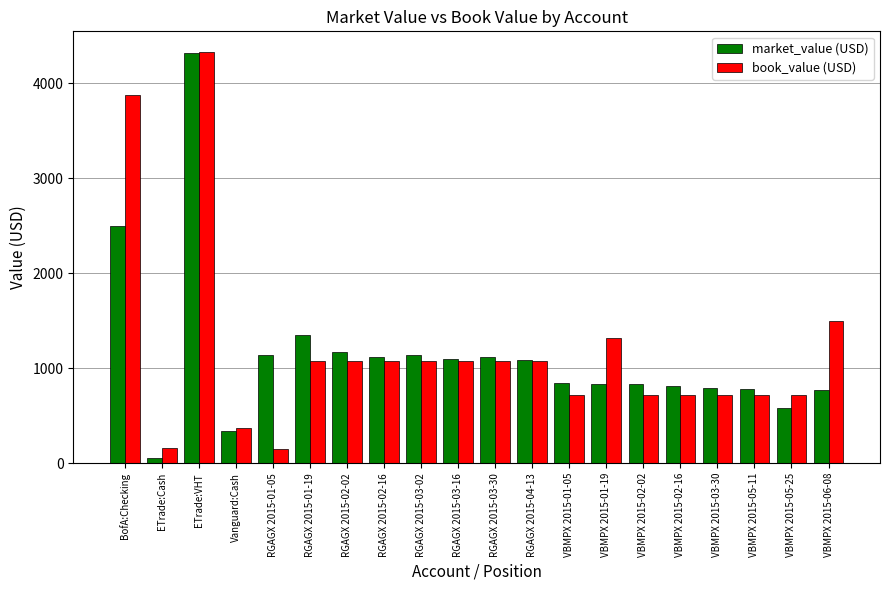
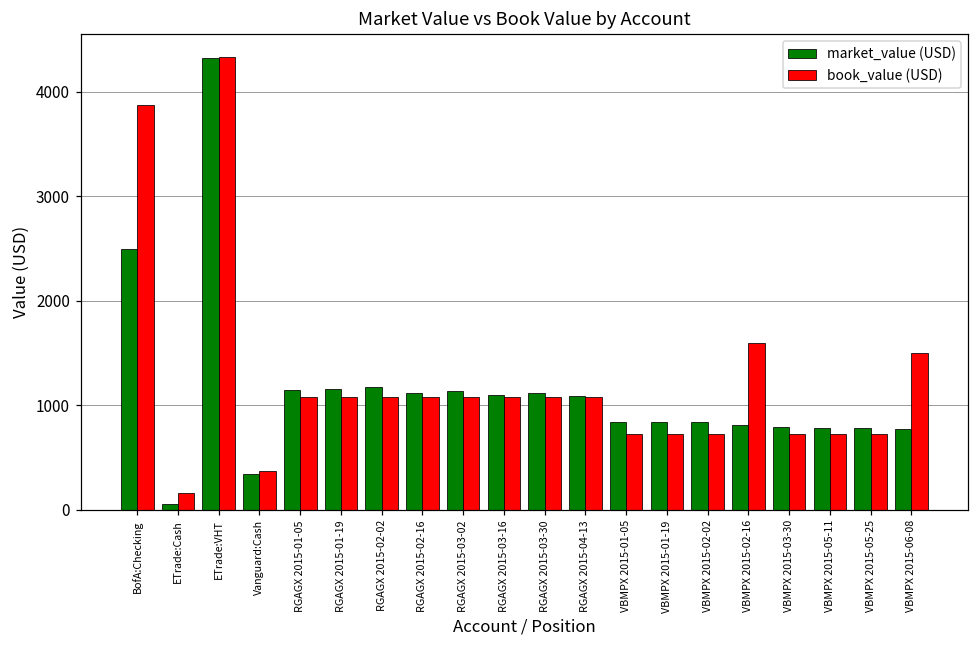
  {
    "market_value (USD)": {
      "BofA:Checking": 2500,
      "ETrade:Cash": 100,
      "ETrade:VHT": 4300,
      "Vanguard:Cash": 300,
      "RGAGX 2015-01-05": 1100,
-     "RGAGX 2015-01-19": 1300,
+     "RGAGX 2015-01-19": 1200,
      "RGAGX 2015-02-02": 1200,
      "RGAGX 2015-02-16": 1100,
      "RGAGX 2015-03-02": 1100,
      "RGAGX 2015-03-16": 1100,
      "RGAGX 2015-03-30": 1100,
      "RGAGX 2015-04-13": 1100,
      "VBMPX 2015-01-05": 800,
      "VBMPX 2015-01-19": 800,
      "VBMPX 2015-02-02": 800,
      "VBMPX 2015-02-16": 800,
      "VBMPX 2015-03-30": 800,
      "VBMPX 2015-05-11": 800,
-     "VBMPX 2015-05-25": 600,
+     "VBMPX 2015-05-25": 800,
      "VBMPX 2015-06-08": 800
    },
    "book_value (USD)": {
      "BofA:Checking": 3900,
      "ETrade:Cash": 200,
      "ETrade:VHT": 4300,
      "Vanguard:Cash": 400,
-     "RGAGX 2015-01-05": 200,
+     "RGAGX 2015-01-05": 1100,
      "RGAGX 2015-01-19": 1100,
      "RGAGX 2015-02-02": 1100,
      "RGAGX 2015-02-16": 1100,
      "RGAGX 2015-03-02": 1100,
      "RGAGX 2015-03-16": 1100,
      "RGAGX 2015-03-30": 1100,
      "RGAGX 2015-04-13": 1100,
      "VBMPX 2015-01-05": 700,
-     "VBMPX 2015-01-19": 1300,
+     "VBMPX 2015-01-19": 700,
      "VBMPX 2015-02-02": 700,
-     "VBMPX 2015-02-16": 700,
+     "VBMPX 2015-02-16": 1600,
      "VBMPX 2015-03-30": 700,
      "VBMPX 2015-05-11": 700,
      "VBMPX 2015-05-25": 700,
      "VBMPX 2015-06-08": 1500
    }
  }
